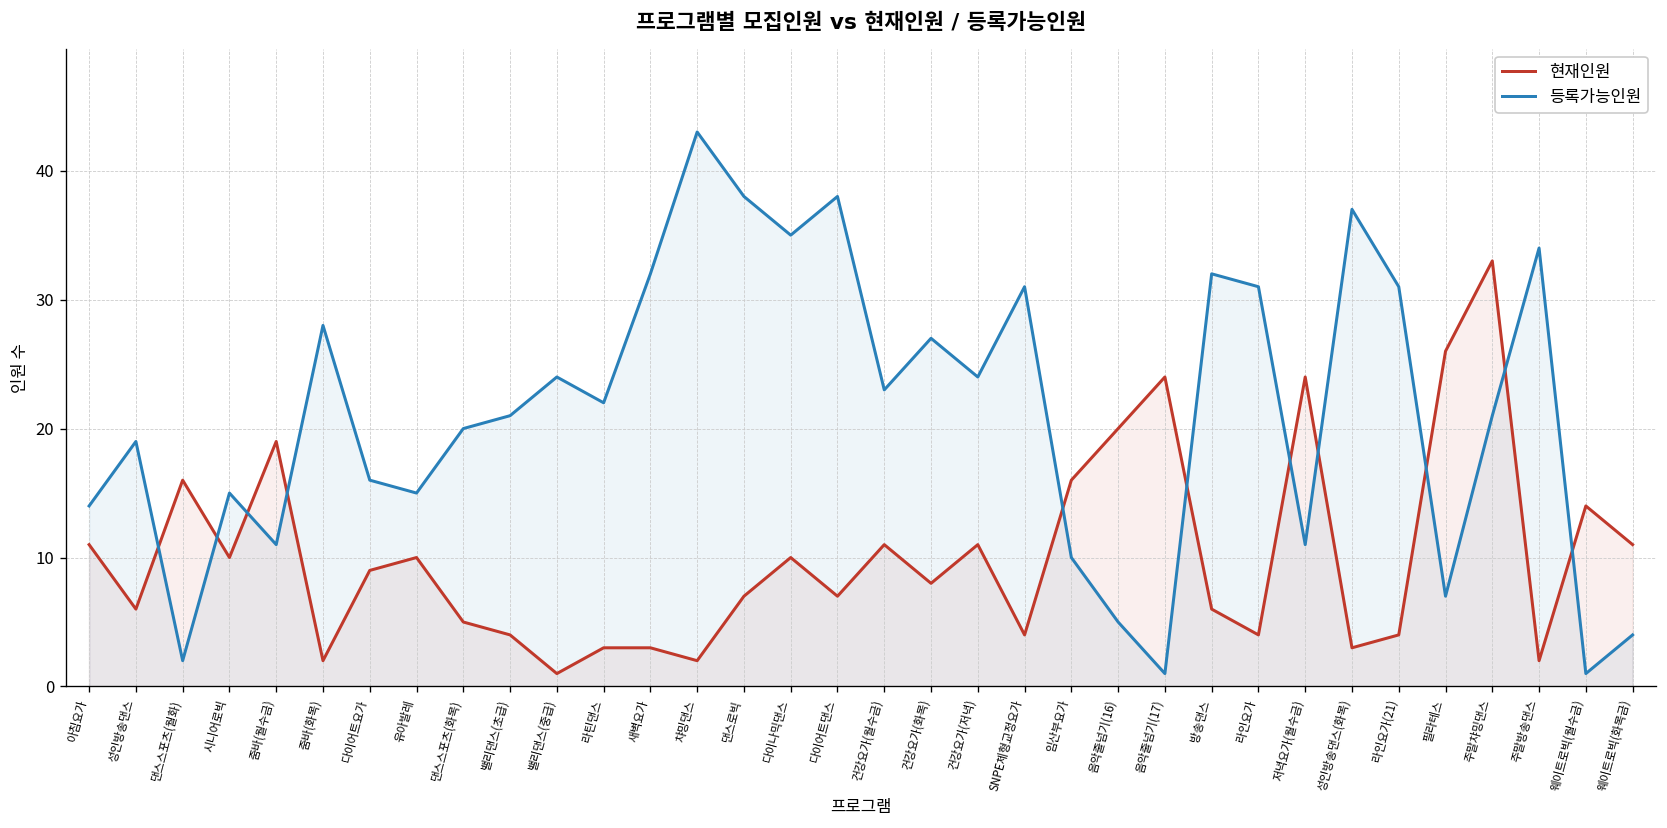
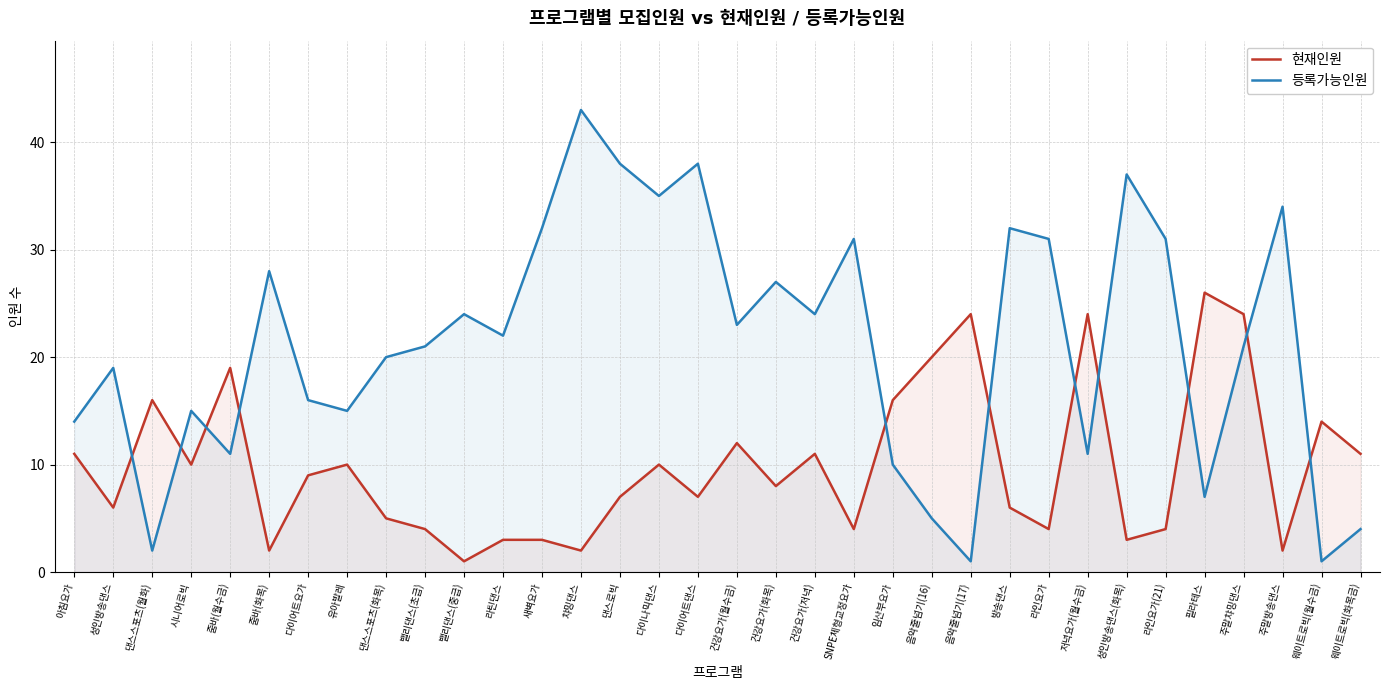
  {
    "현재인원": {
      "아침요가": 11,
      "성인방송댄스": 6,
      "댄스스포츠(월화)": 16,
      "시니어로빅": 10,
      "줌바(월수금)": 19,
      "줌바(화목)": 2,
      "다이어트요가": 9,
      "유아발레": 10,
      "댄스스포츠(화목)": 5,
      "밸리댄스(초급)": 4,
      "밸리댄스(중급)": 1,
      "라틴댄스": 3,
      "새벽요가": 3,
      "챠밍댄스": 2,
      "댄스로빅": 7,
      "다이나믹댄스": 10,
      "다이어트댄스": 7,
-     "건강요가(월수금)": 11,
+     "건강요가(월수금)": 12,
      "건강요가(화목)": 8,
      "건강요가(저녁)": 11,
      "SNPE체형교정요가": 4,
      "임산부요가": 16,
      "음악줄넘기(16)": 20,
      "음악줄넘기(17)": 24,
      "방송댄스": 6,
      "라인요가": 4,
      "저녁요가(월수금)": 24,
      "성인방송댄스(화목)": 3,
      "라인요가(21)": 4,
      "필라테스": 26,
-     "주말챠밍댄스": 33,
+     "주말챠밍댄스": 24,
      "주말방송댄스": 2,
      "웨이트로빅(월수금)": 14,
      "웨이트로빅(화목금)": 11
    },
    "등록가능인원": {
      "아침요가": 14,
      "성인방송댄스": 19,
      "댄스스포츠(월화)": 2,
      "시니어로빅": 15,
      "줌바(월수금)": 11,
      "줌바(화목)": 28,
      "다이어트요가": 16,
      "유아발레": 15,
      "댄스스포츠(화목)": 20,
      "밸리댄스(초급)": 21,
      "밸리댄스(중급)": 24,
      "라틴댄스": 22,
      "새벽요가": 32,
      "챠밍댄스": 43,
      "댄스로빅": 38,
      "다이나믹댄스": 35,
      "다이어트댄스": 38,
      "건강요가(월수금)": 23,
      "건강요가(화목)": 27,
      "건강요가(저녁)": 24,
      "SNPE체형교정요가": 31,
      "임산부요가": 10,
      "음악줄넘기(16)": 5,
      "음악줄넘기(17)": 1,
      "방송댄스": 32,
      "라인요가": 31,
      "저녁요가(월수금)": 11,
      "성인방송댄스(화목)": 37,
      "라인요가(21)": 31,
      "필라테스": 7,
      "주말챠밍댄스": 21,
      "주말방송댄스": 34,
      "웨이트로빅(월수금)": 1,
      "웨이트로빅(화목금)": 4
    }
  }
